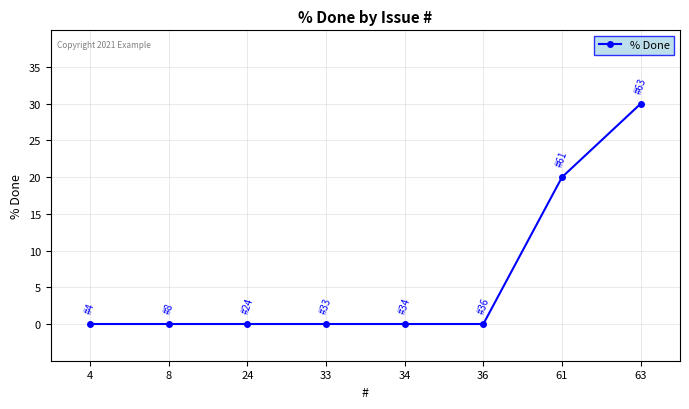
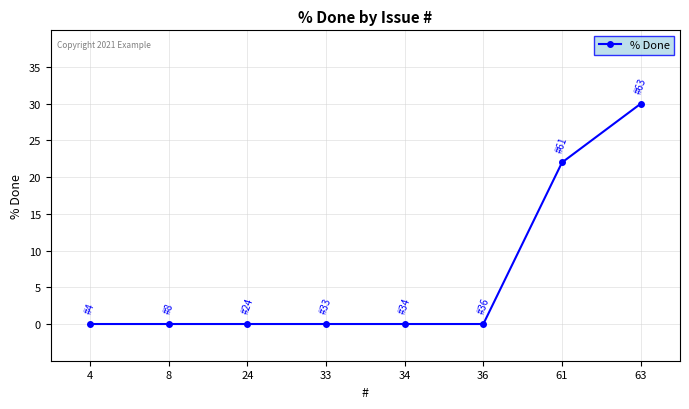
  {
-   "61": 20
+   "61": 22
  }
